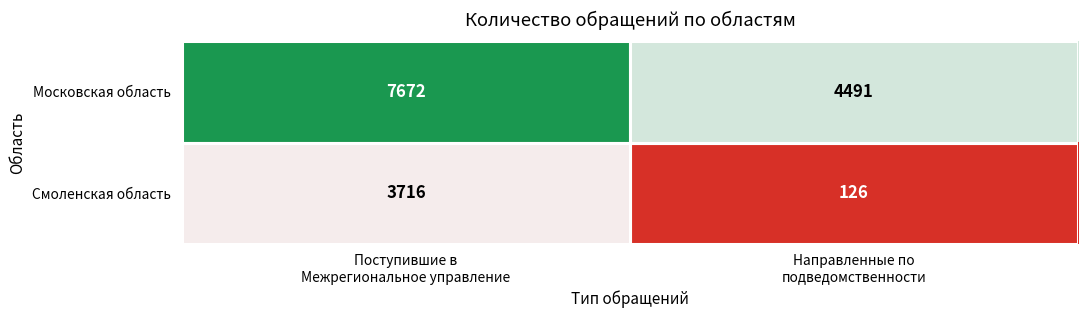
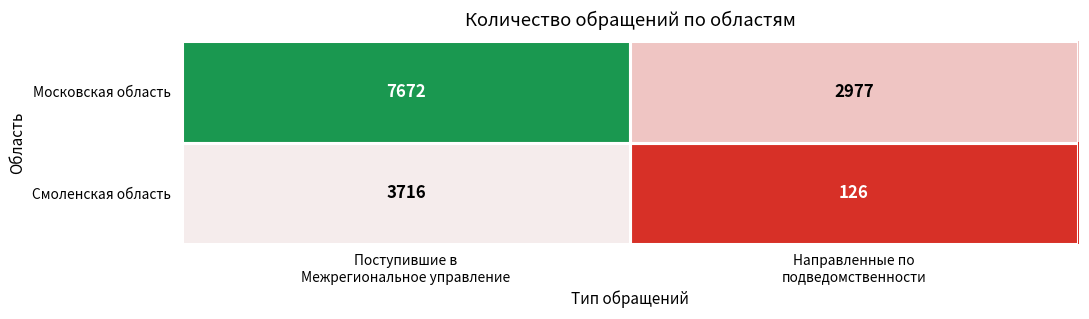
  {
    "Московская область": {
      "Поступившие в Межрегиональное управление": 7672,
-     "Направленные по подведомственности": 4491
+     "Направленные по подведомственности": 2977
    },
    "Смоленская область": {
      "Поступившие в Межрегиональное управление": 3716,
      "Направленные по подведомственности": 126
    }
  }
